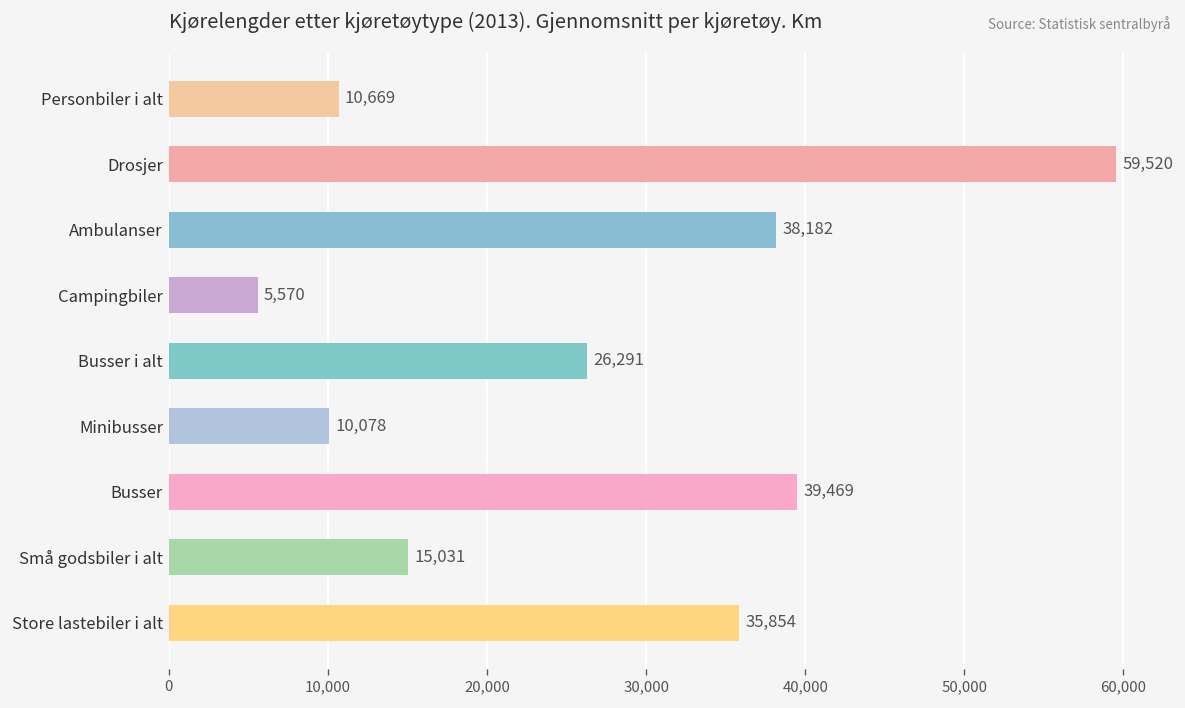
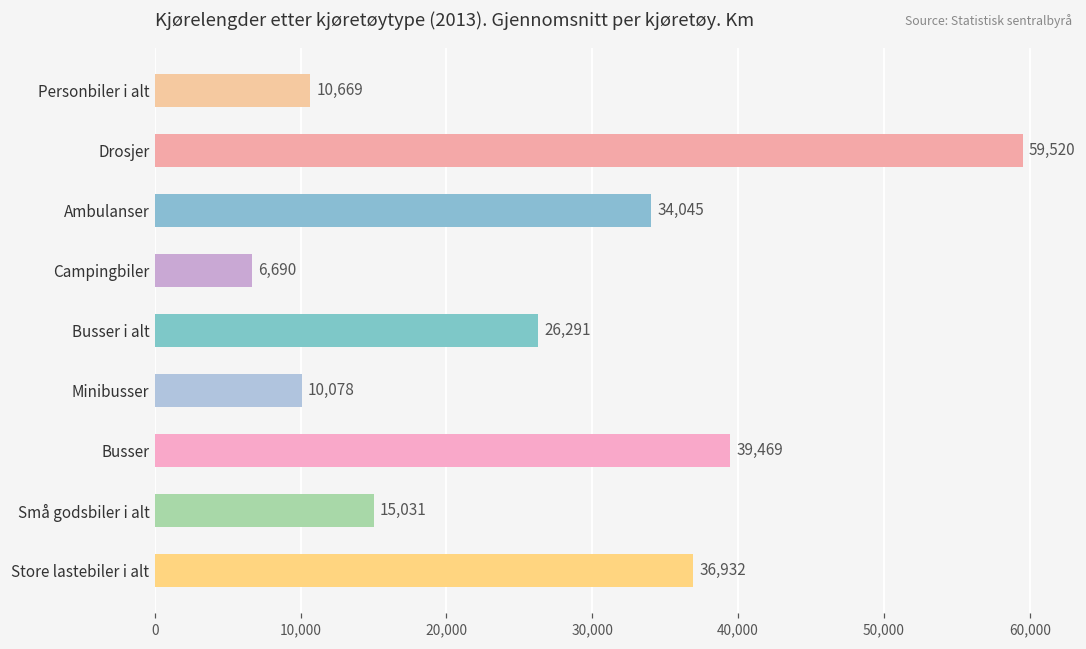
  {
    "Personbiler i alt": "10,669",
    "Drosjer": "59,520",
-   "Ambulanser": "38,182",
-   "Campingbiler": "5,570",
+   "Ambulanser": "34,045",
+   "Campingbiler": "6,690",
    "Busser i alt": "26,291",
    "Minibusser": "10,078",
    "Busser": "39,469",
    "Små godsbiler i alt": "15,031",
-   "Store lastebiler i alt": "35,854"
+   "Store lastebiler i alt": "36,932"
  }
